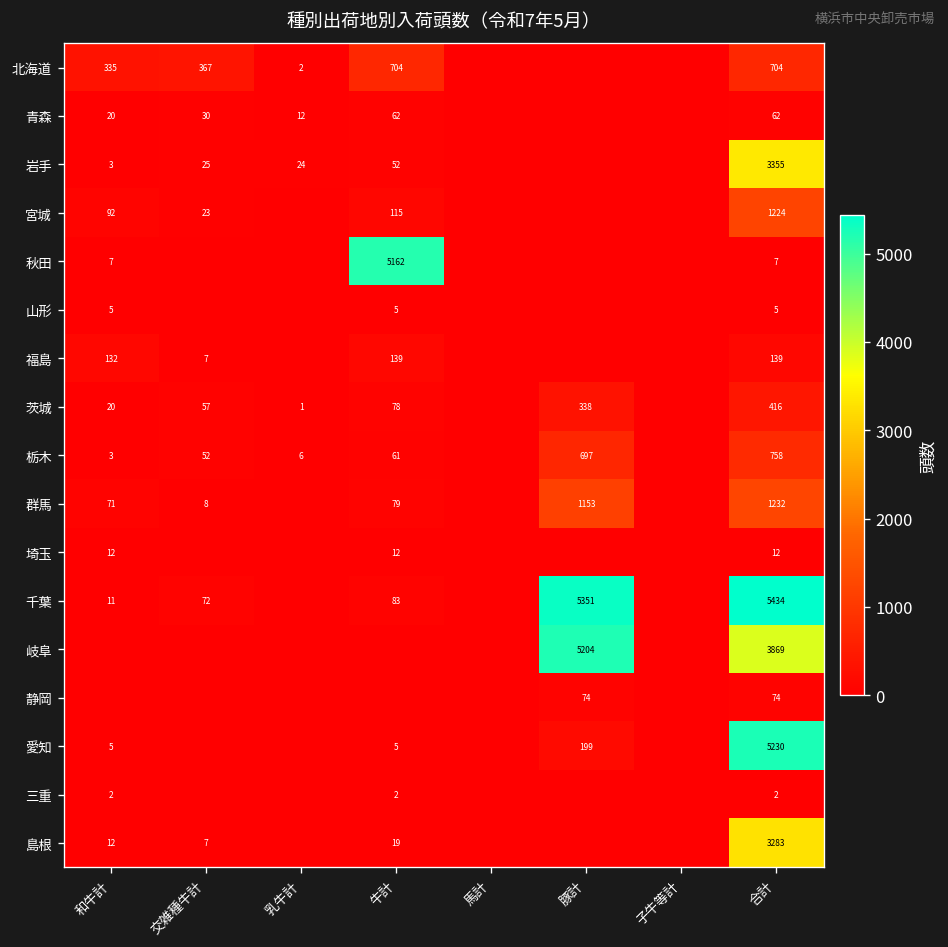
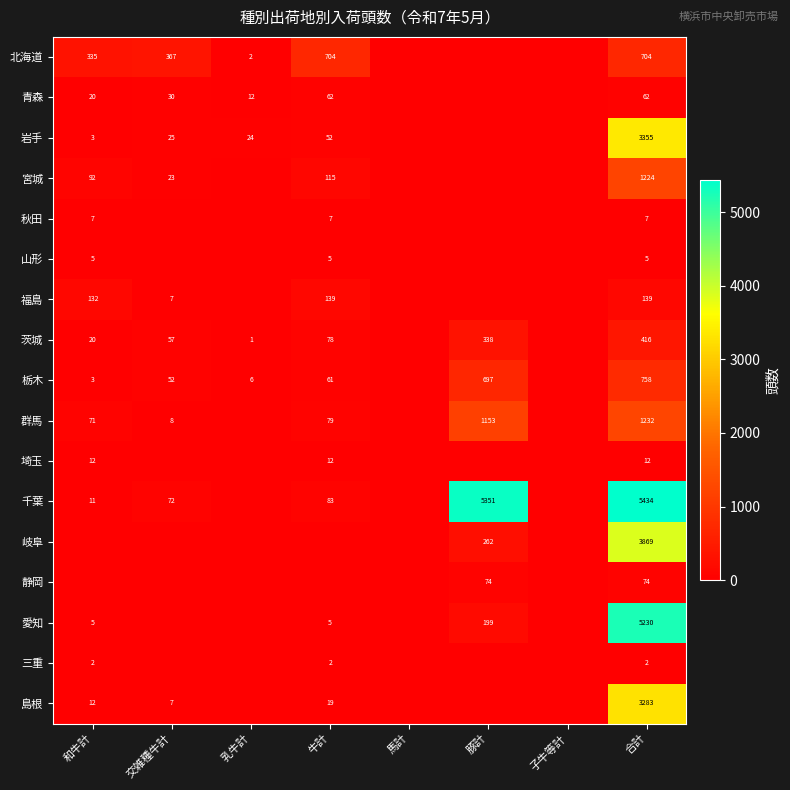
  {
    "北海道": {
      "和牛計": 335,
      "交雑種牛計": 367,
      "乳牛計": 2,
      "牛計": 704,
      "合計": 704
    },
    "青森": {
      "和牛計": 20,
      "交雑種牛計": 30,
      "乳牛計": 12,
      "牛計": 62,
      "合計": 62
    },
    "岩手": {
      "和牛計": 3,
      "交雑種牛計": 25,
      "乳牛計": 24,
      "牛計": 52,
      "合計": 3355
    },
    "宮城": {
      "和牛計": 92,
      "交雑種牛計": 23,
      "牛計": 115,
      "合計": 1224
    },
    "秋田": {
      "和牛計": 7,
-     "牛計": 5162,
+     "牛計": 7,
      "合計": 7
    },
    "山形": {
      "和牛計": 5,
      "牛計": 5,
      "合計": 5
    },
    "福島": {
      "和牛計": 132,
      "交雑種牛計": 7,
      "牛計": 139,
      "合計": 139
    },
    "茨城": {
      "和牛計": 20,
      "交雑種牛計": 57,
      "乳牛計": 1,
      "牛計": 78,
      "豚計": 338,
      "合計": 416
    },
    "栃木": {
      "和牛計": 3,
      "交雑種牛計": 52,
      "乳牛計": 6,
      "牛計": 61,
      "豚計": 697,
      "合計": 758
    },
    "群馬": {
      "和牛計": 71,
      "交雑種牛計": 8,
      "牛計": 79,
      "豚計": 1153,
      "合計": 1232
    },
    "埼玉": {
      "和牛計": 12,
      "牛計": 12,
      "合計": 12
    },
    "千葉": {
      "和牛計": 11,
      "交雑種牛計": 72,
      "牛計": 83,
      "豚計": 5351,
      "合計": 5434
    },
    "岐阜": {
-     "豚計": 5204,
+     "豚計": 262,
      "合計": 3869
    },
    "静岡": {
      "豚計": 74,
      "合計": 74
    },
    "愛知": {
      "和牛計": 5,
      "牛計": 5,
      "豚計": 199,
      "合計": 5230
    },
    "三重": {
      "和牛計": 2,
      "牛計": 2,
      "合計": 2
    },
    "島根": {
      "和牛計": 12,
      "交雑種牛計": 7,
      "牛計": 19,
      "合計": 3283
    }
  }
